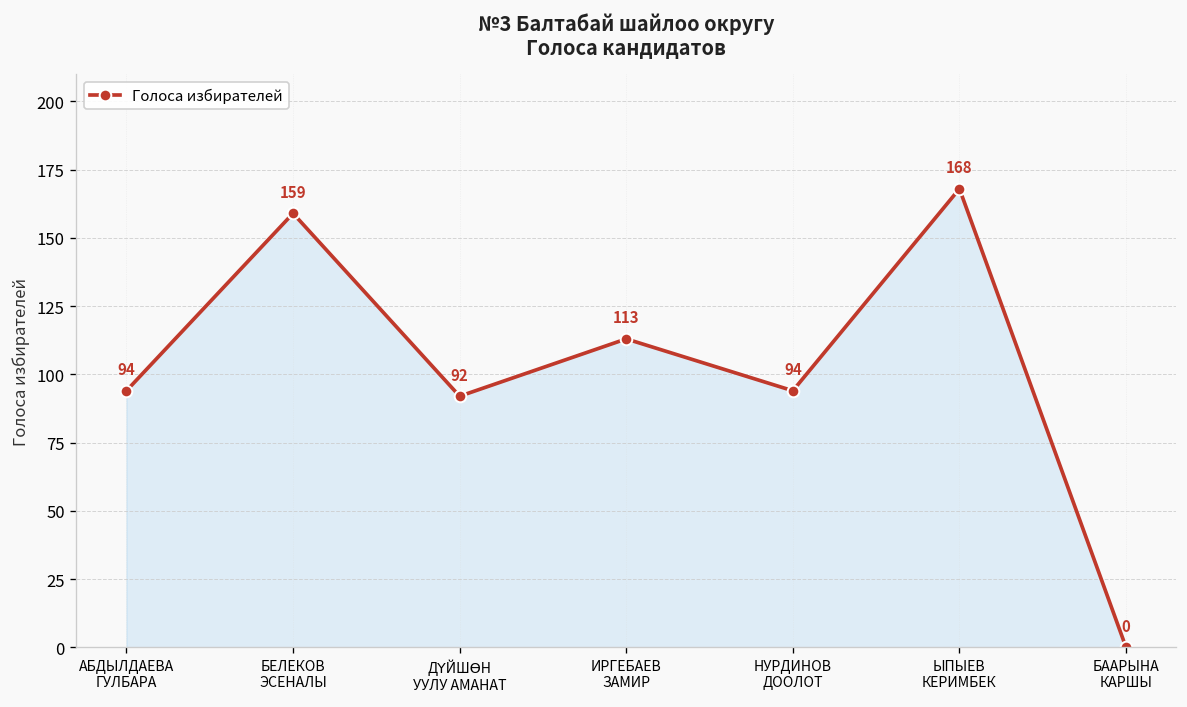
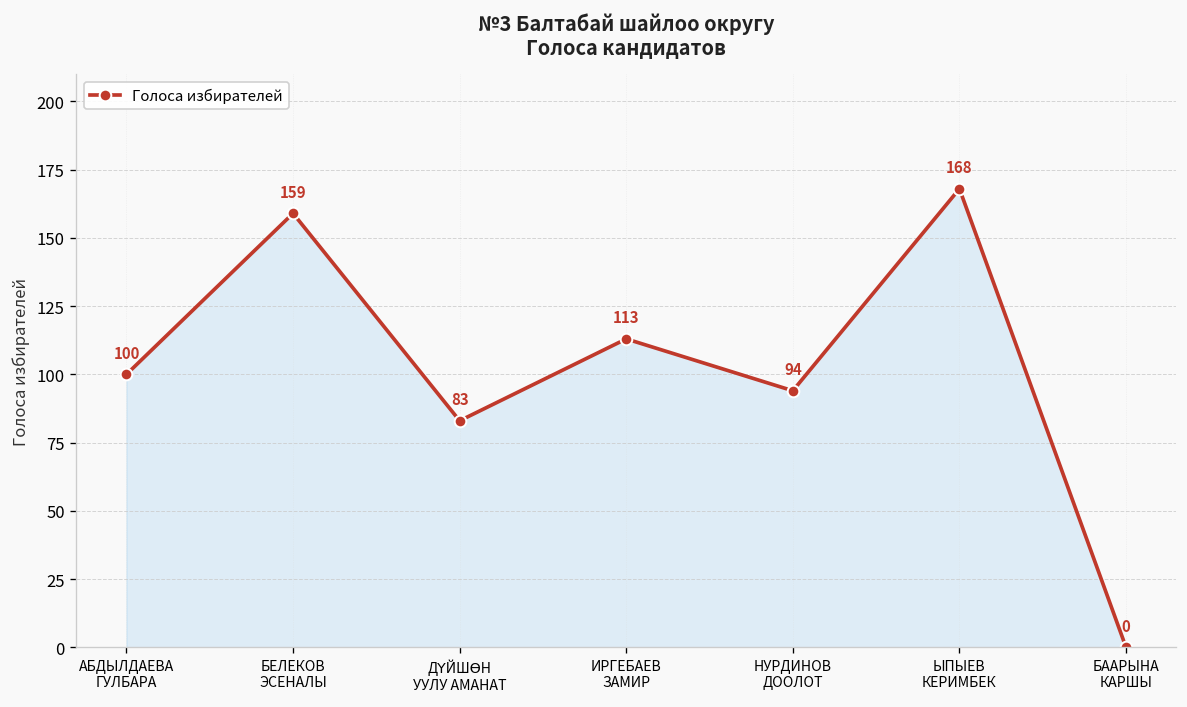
  {
-   "АБДЫЛДАЕВА ГУЛБАРА": 94,
+   "АБДЫЛДАЕВА ГУЛБАРА": 100,
    "БЕЛЕКОВ ЭСЕНАЛЫ": 159,
-   "ДҮЙШӨН УУЛУ АМАНАТ": 92,
+   "ДҮЙШӨН УУЛУ АМАНАТ": 83,
    "ИРГЕБАЕВ ЗАМИР": 113,
    "НУРДИНОВ ДООЛОТ": 94,
    "ЫПЫЕВ КЕРИМБЕК": 168,
    "БААРЫНА КАРШЫ": 0
  }
